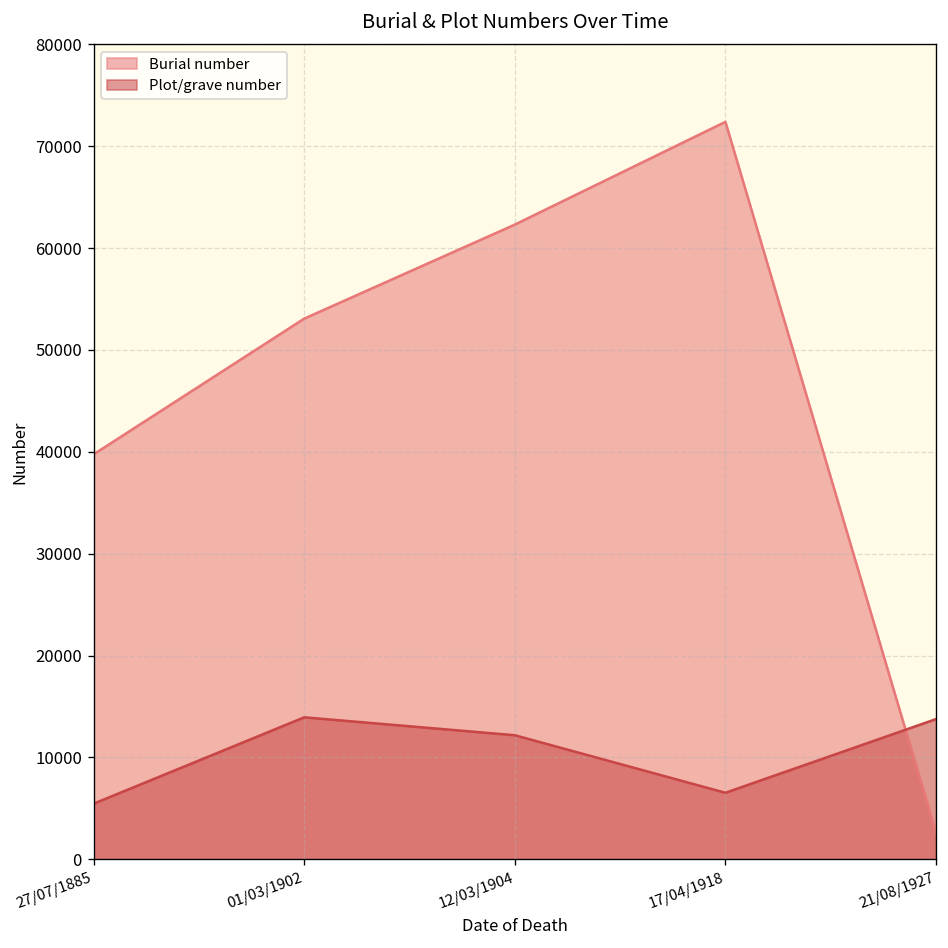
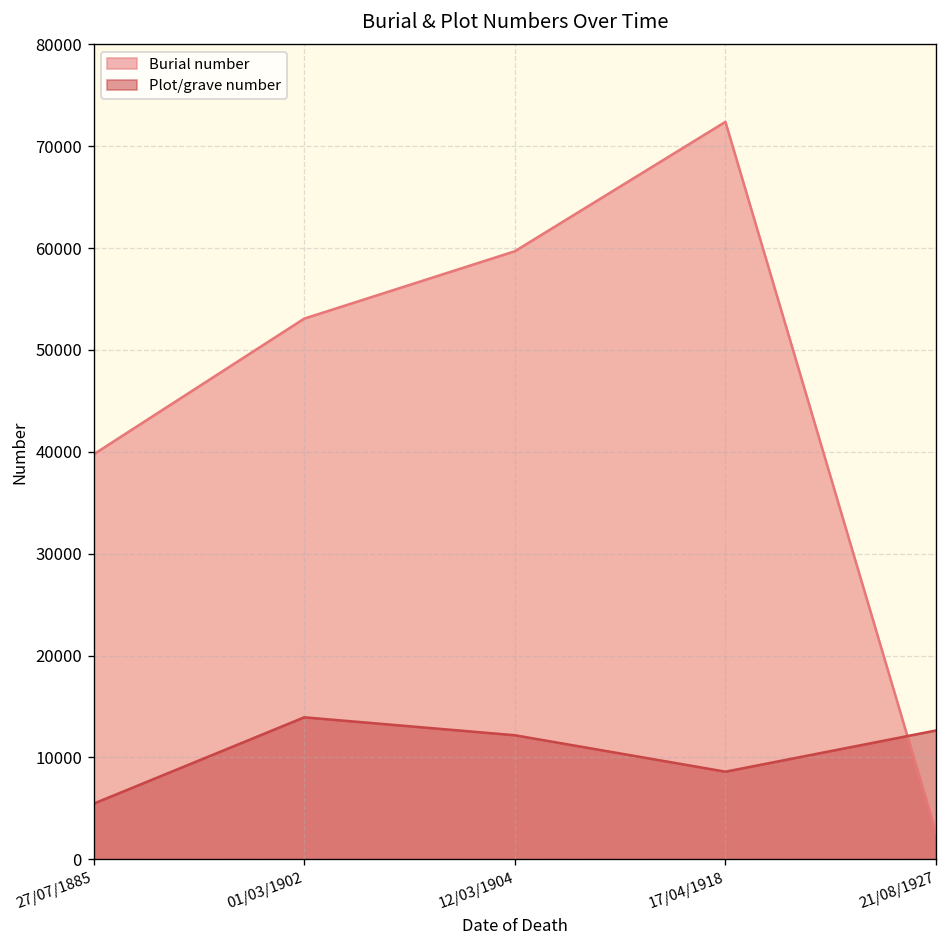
  {
    "Burial number": {
      "27/07/1885": 40000,
      "01/03/1902": 53000,
-     "12/03/1904": 62000,
+     "12/03/1904": 60000,
      "17/04/1918": 72000,
      "21/08/1927": 3000
    },
    "Plot/grave number": {
      "27/07/1885": 5000,
      "01/03/1902": 14000,
      "12/03/1904": 12000,
-     "17/04/1918": 7000,
-     "21/08/1927": 14000
+     "17/04/1918": 9000,
+     "21/08/1927": 13000
    }
  }
